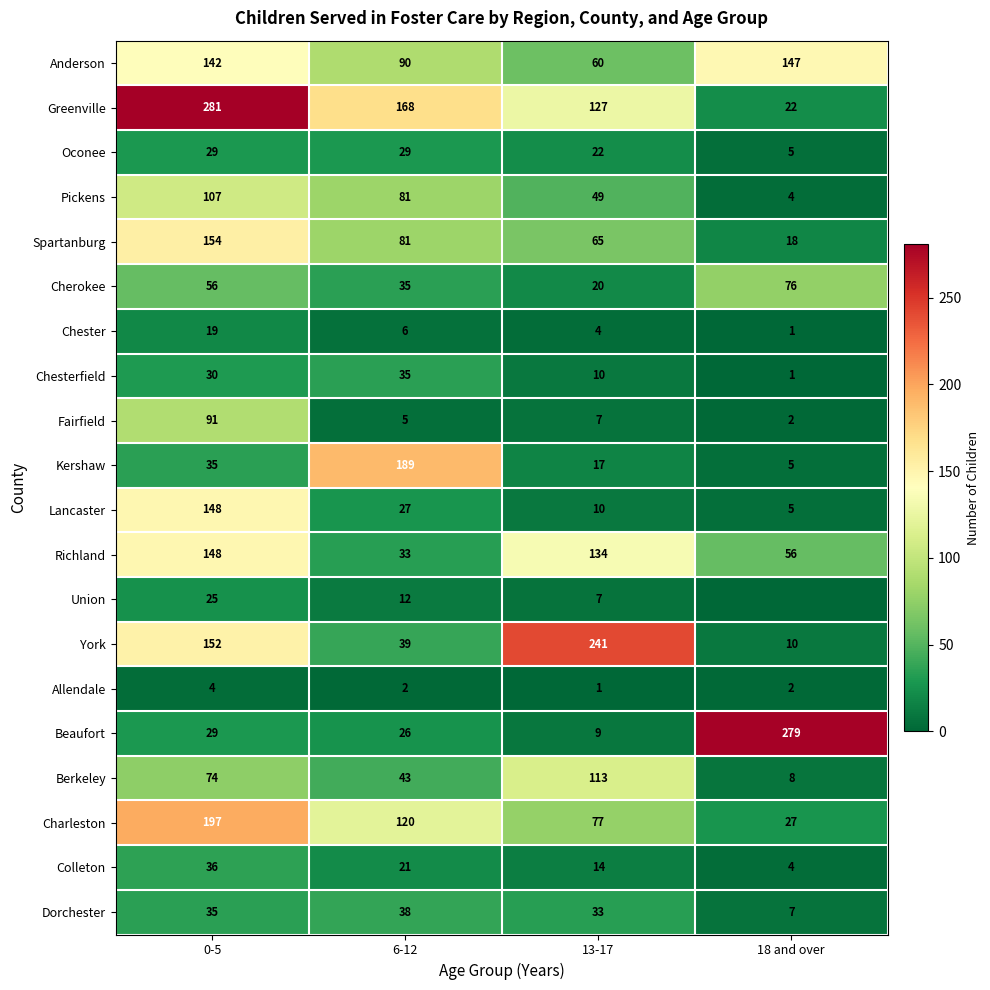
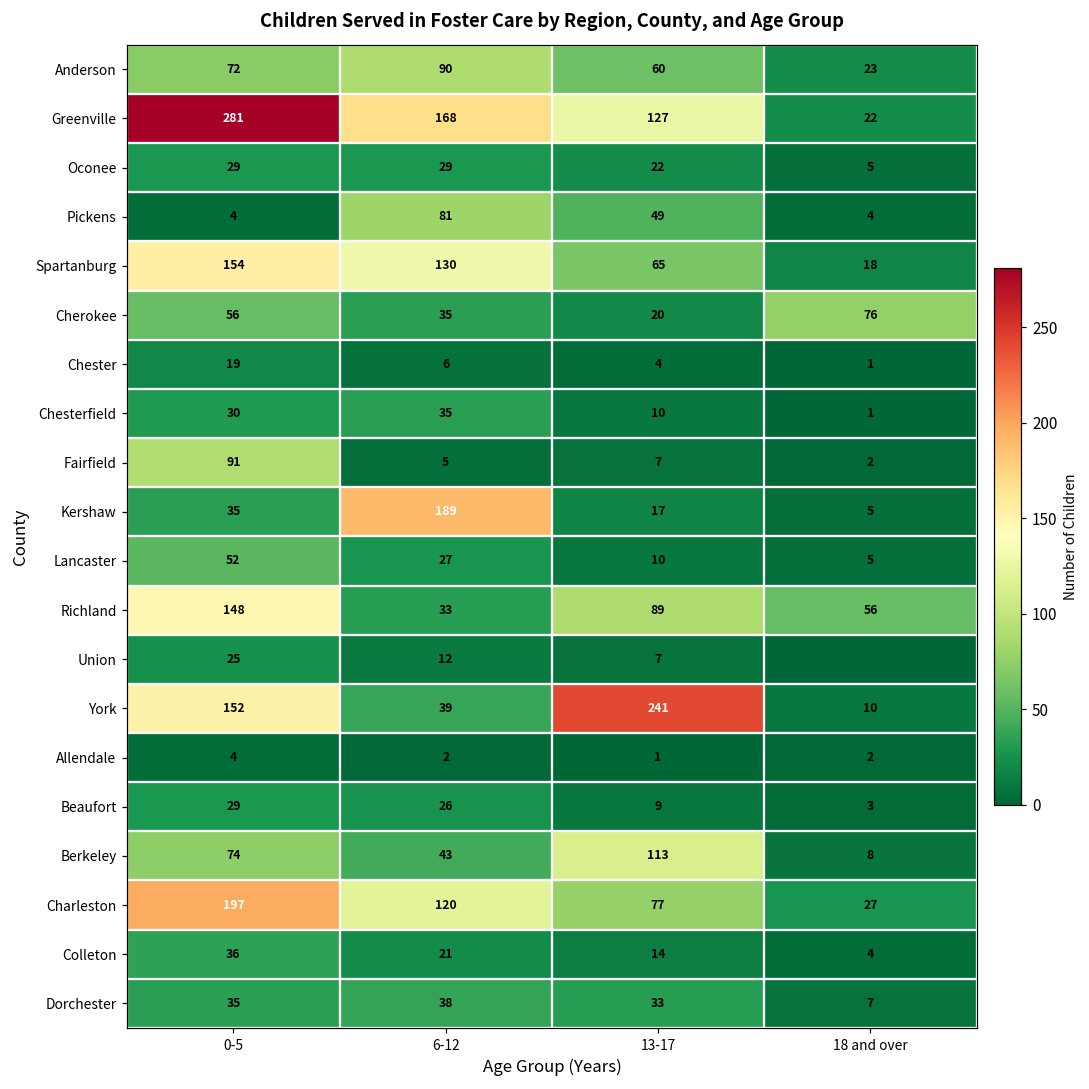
  {
    "Anderson": {
-     "0-5": 142,
+     "0-5": 72,
      "6-12": 90,
      "13-17": 60,
-     "18 and over": 147
+     "18 and over": 23
    },
    "Greenville": {
      "0-5": 281,
      "6-12": 168,
      "13-17": 127,
      "18 and over": 22
    },
    "Oconee": {
      "0-5": 29,
      "6-12": 29,
      "13-17": 22,
      "18 and over": 5
    },
    "Pickens": {
-     "0-5": 107,
+     "0-5": 4,
      "6-12": 81,
      "13-17": 49,
      "18 and over": 4
    },
    "Spartanburg": {
      "0-5": 154,
-     "6-12": 81,
+     "6-12": 130,
      "13-17": 65,
      "18 and over": 18
    },
    "Cherokee": {
      "0-5": 56,
      "6-12": 35,
      "13-17": 20,
      "18 and over": 76
    },
    "Chester": {
      "0-5": 19,
      "6-12": 6,
      "13-17": 4,
      "18 and over": 1
    },
    "Chesterfield": {
      "0-5": 30,
      "6-12": 35,
      "13-17": 10,
      "18 and over": 1
    },
    "Fairfield": {
      "0-5": 91,
      "6-12": 5,
      "13-17": 7,
      "18 and over": 2
    },
    "Kershaw": {
      "0-5": 35,
      "6-12": 189,
      "13-17": 17,
      "18 and over": 5
    },
    "Lancaster": {
-     "0-5": 148,
+     "0-5": 52,
      "6-12": 27,
      "13-17": 10,
      "18 and over": 5
    },
    "Richland": {
      "0-5": 148,
      "6-12": 33,
-     "13-17": 134,
+     "13-17": 89,
      "18 and over": 56
    },
    "Union": {
      "0-5": 25,
      "6-12": 12,
      "13-17": 7
    },
    "York": {
      "0-5": 152,
      "6-12": 39,
      "13-17": 241,
      "18 and over": 10
    },
    "Allendale": {
      "0-5": 4,
      "6-12": 2,
      "13-17": 1,
      "18 and over": 2
    },
    "Beaufort": {
      "0-5": 29,
      "6-12": 26,
      "13-17": 9,
-     "18 and over": 279
+     "18 and over": 3
    },
    "Berkeley": {
      "0-5": 74,
      "6-12": 43,
      "13-17": 113,
      "18 and over": 8
    },
    "Charleston": {
      "0-5": 197,
      "6-12": 120,
      "13-17": 77,
      "18 and over": 27
    },
    "Colleton": {
      "0-5": 36,
      "6-12": 21,
      "13-17": 14,
      "18 and over": 4
    },
    "Dorchester": {
      "0-5": 35,
      "6-12": 38,
      "13-17": 33,
      "18 and over": 7
    }
  }
